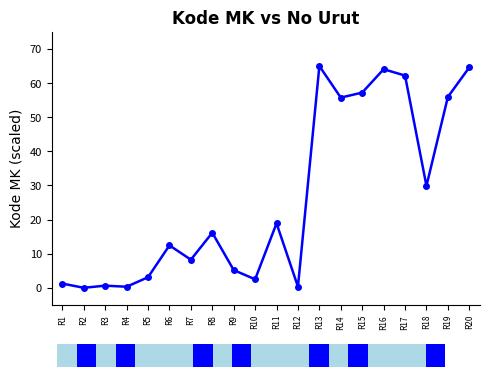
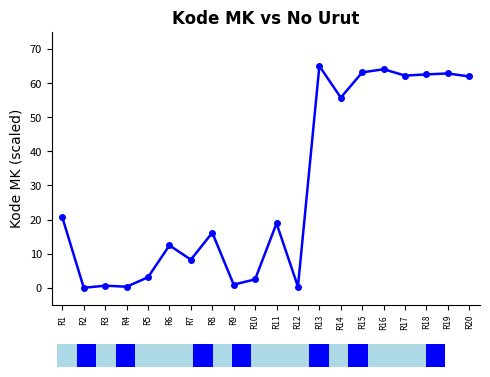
  {
-   "R1": 1,
+   "R1": 21,
    "R2": 0,
    "R3": 1,
    "R4": 0,
    "R5": 3,
    "R6": 12,
    "R7": 8,
    "R8": 16,
-   "R9": 5,
+   "R9": 1,
    "R10": 2,
    "R11": 19,
    "R12": 0,
    "R13": 65,
    "R14": 56,
-   "R15": 57,
+   "R15": 63,
    "R16": 64,
    "R17": 62,
-   "R18": 30,
-   "R19": 56,
-   "R20": 65
+   "R18": 63,
+   "R19": 63,
+   "R20": 62
  }
